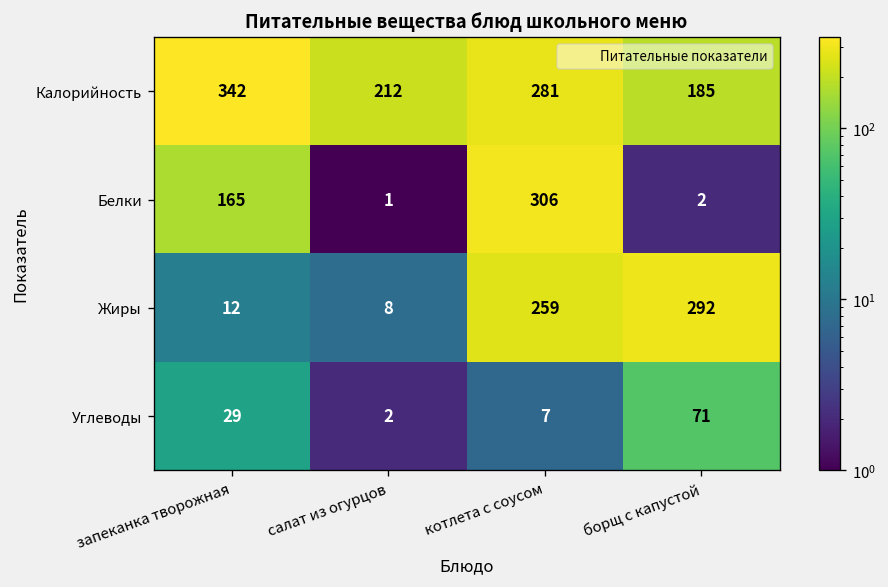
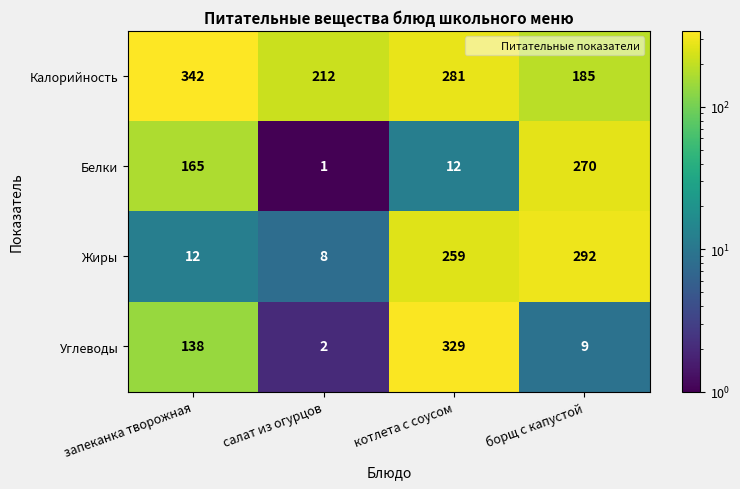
  {
    "Калорийность": {
      "запеканка творожная": 342,
      "салат из огурцов": 212,
      "котлета с соусом": 281,
      "борщ с капустой": 185
    },
    "Белки": {
      "запеканка творожная": 165,
      "салат из огурцов": 1,
-     "котлета с соусом": 306,
-     "борщ с капустой": 2
+     "котлета с соусом": 12,
+     "борщ с капустой": 270
    },
    "Жиры": {
      "запеканка творожная": 12,
      "салат из огурцов": 8,
      "котлета с соусом": 259,
      "борщ с капустой": 292
    },
    "Углеводы": {
-     "запеканка творожная": 29,
+     "запеканка творожная": 138,
      "салат из огурцов": 2,
-     "котлета с соусом": 7,
-     "борщ с капустой": 71
+     "котлета с соусом": 329,
+     "борщ с капустой": 9
    }
  }
